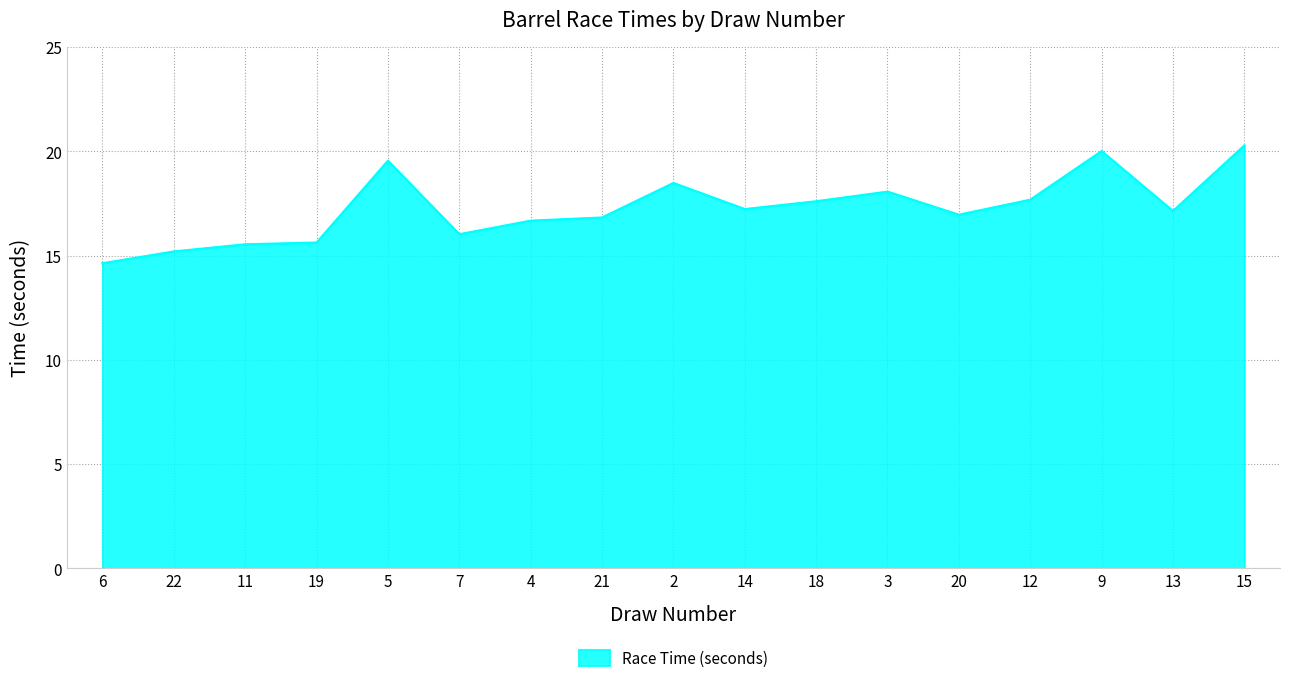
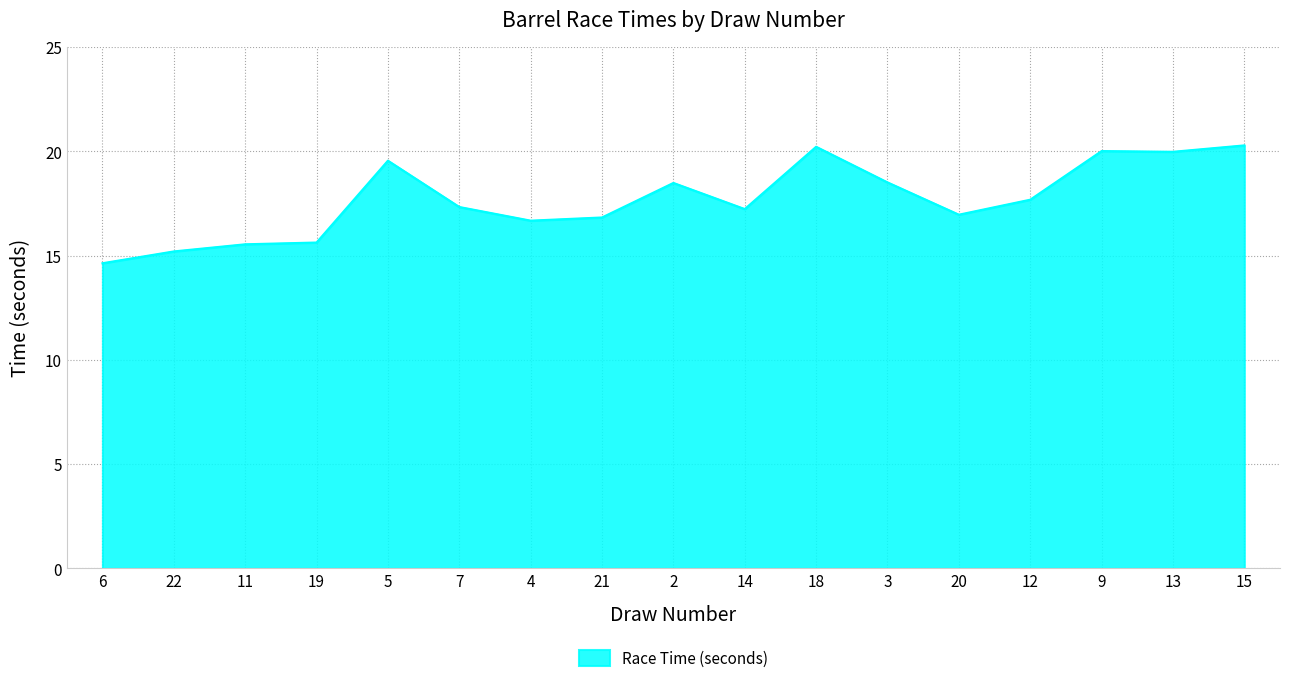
  {
    "6": 14.6,
    "22": 15.2,
    "11": 15.5,
    "19": 15.6,
    "5": 19.6,
-   "7": 16.0,
+   "7": 17.3,
    "4": 16.7,
    "21": 16.8,
    "2": 18.5,
    "14": 17.2,
-   "18": 17.6,
-   "3": 18.1,
+   "18": 20.2,
+   "3": 18.5,
    "20": 17.0,
    "12": 17.7,
    "9": 20.0,
-   "13": 17.1,
+   "13": 20.0,
    "15": 20.3
  }
